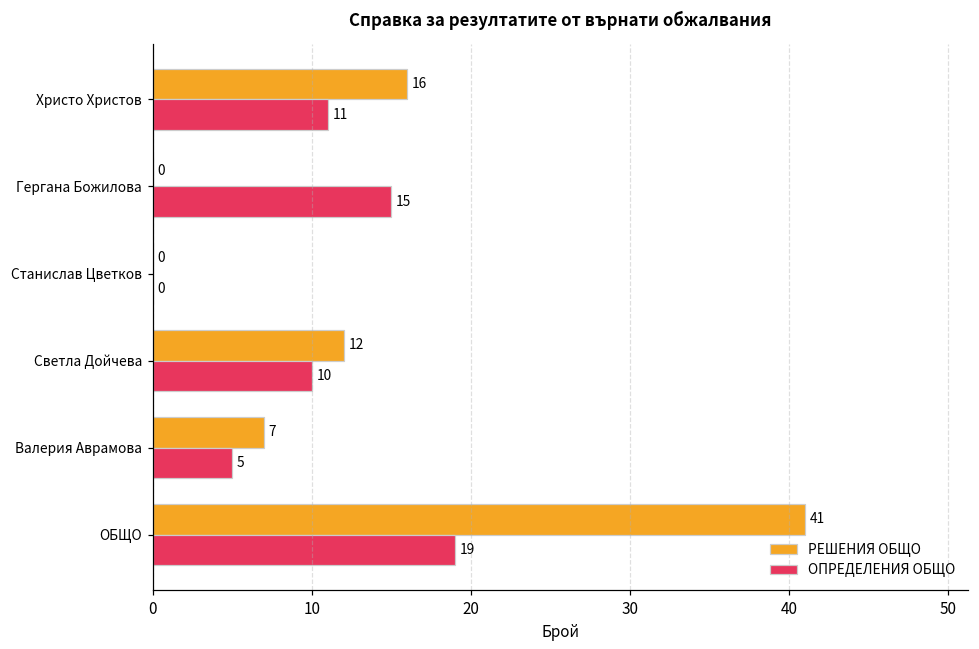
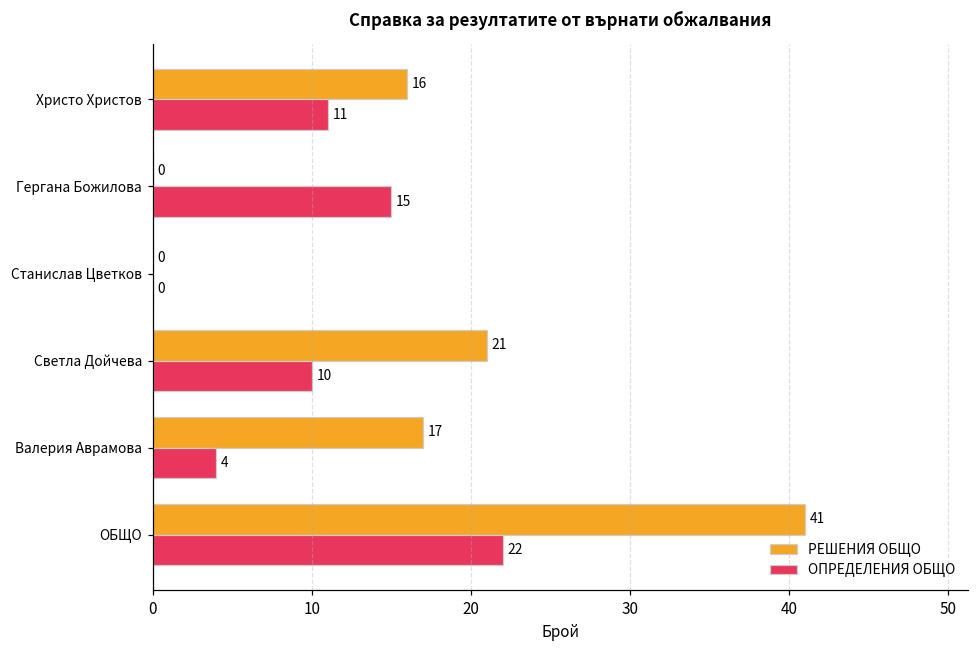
  {
    "РЕШЕНИЯ ОБЩО": {
      "Христо Христов": 16,
      "Гергана Божилова": 0,
      "Станислав Цветков": 0,
-     "Светла Дойчева": 12,
-     "Валерия Аврамова": 7,
+     "Светла Дойчева": 21,
+     "Валерия Аврамова": 17,
      "ОБЩО": 41
    },
    "ОПРЕДЕЛЕНИЯ ОБЩО": {
      "Христо Христов": 11,
      "Гергана Божилова": 15,
      "Станислав Цветков": 0,
      "Светла Дойчева": 10,
-     "Валерия Аврамова": 5,
-     "ОБЩО": 19
+     "Валерия Аврамова": 4,
+     "ОБЩО": 22
    }
  }
